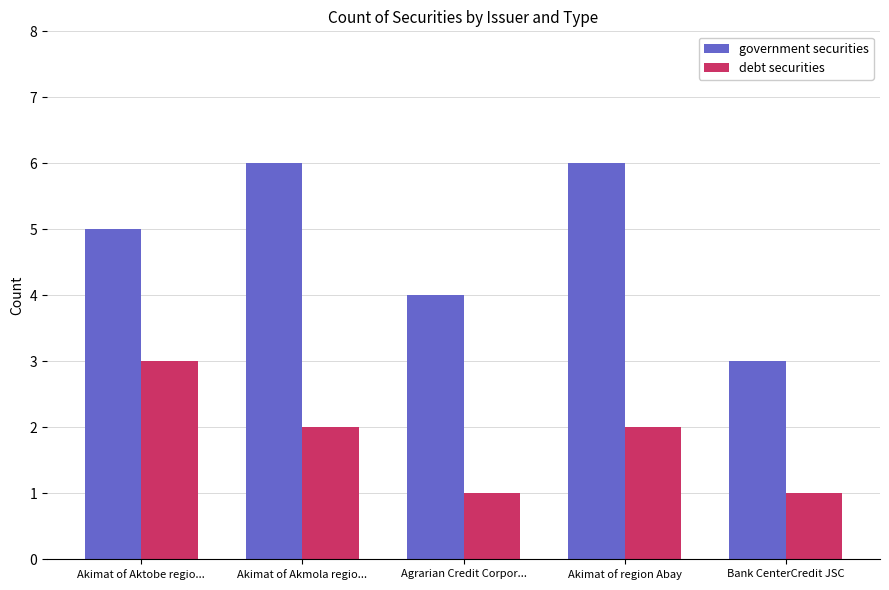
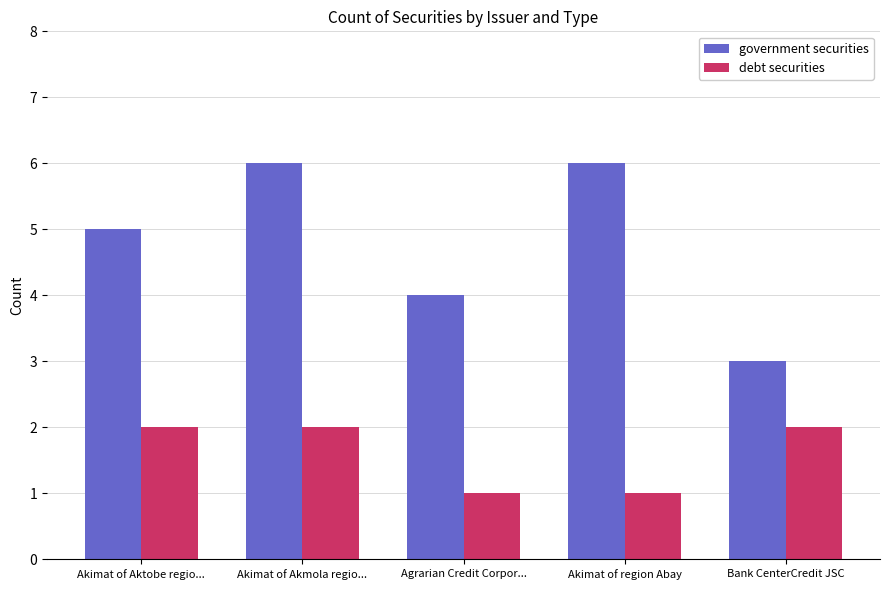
  {
    "government securities": {
      "Akimat of Aktobe regio...": 5,
      "Akimat of Akmola regio...": 6,
      "Agrarian Credit Corpor...": 4,
      "Akimat of region Abay": 6,
      "Bank CenterCredit JSC": 3
    },
    "debt securities": {
-     "Akimat of Aktobe regio...": 3,
+     "Akimat of Aktobe regio...": 2,
      "Akimat of Akmola regio...": 2,
      "Agrarian Credit Corpor...": 1,
-     "Akimat of region Abay": 2,
-     "Bank CenterCredit JSC": 1
+     "Akimat of region Abay": 1,
+     "Bank CenterCredit JSC": 2
    }
  }
